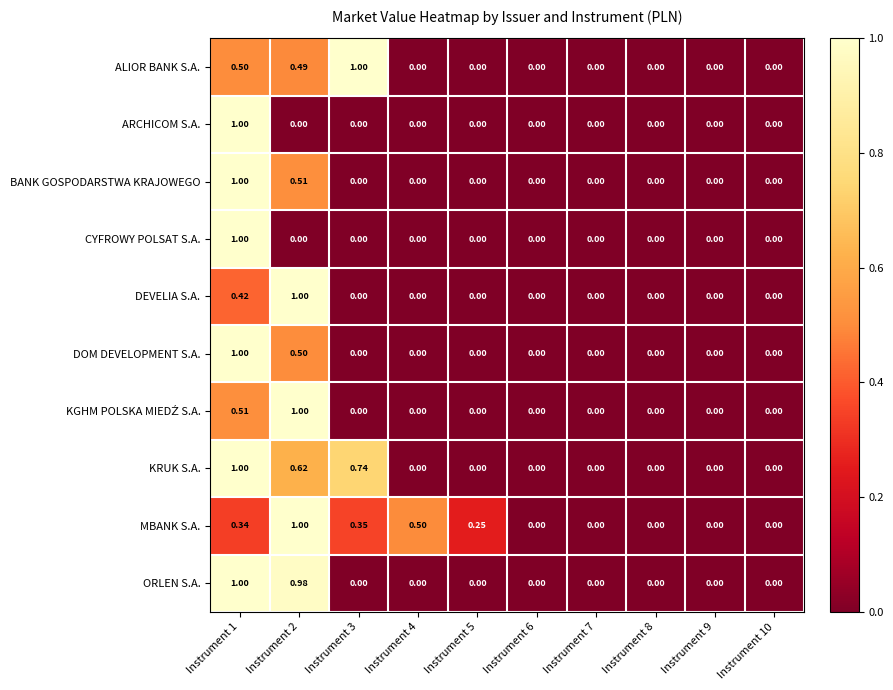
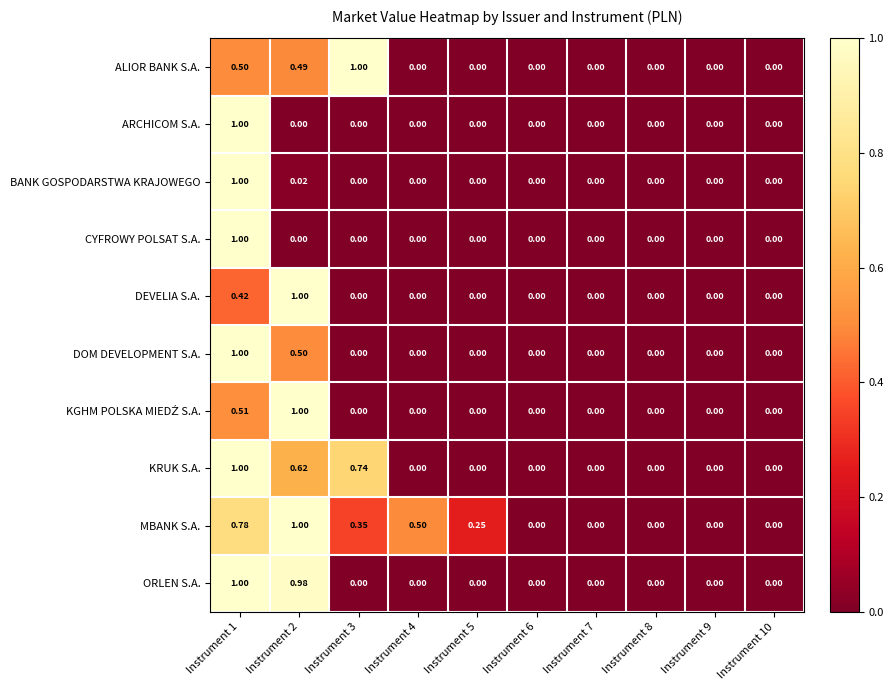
  {
    "ALIOR BANK S.A.": {
      "Instrument 1": 0.50,
      "Instrument 2": 0.49,
      "Instrument 3": 1.00,
      "Instrument 4": 0.00,
      "Instrument 5": 0.00,
      "Instrument 6": 0.00,
      "Instrument 7": 0.00,
      "Instrument 8": 0.00,
      "Instrument 9": 0.00,
      "Instrument 10": 0.00
    },
    "ARCHICOM S.A.": {
      "Instrument 1": 1.00,
      "Instrument 2": 0.00,
      "Instrument 3": 0.00,
      "Instrument 4": 0.00,
      "Instrument 5": 0.00,
      "Instrument 6": 0.00,
      "Instrument 7": 0.00,
      "Instrument 8": 0.00,
      "Instrument 9": 0.00,
      "Instrument 10": 0.00
    },
    "BANK GOSPODARSTWA KRAJOWEGO": {
      "Instrument 1": 1.00,
-     "Instrument 2": 0.51,
+     "Instrument 2": 0.02,
      "Instrument 3": 0.00,
      "Instrument 4": 0.00,
      "Instrument 5": 0.00,
      "Instrument 6": 0.00,
      "Instrument 7": 0.00,
      "Instrument 8": 0.00,
      "Instrument 9": 0.00,
      "Instrument 10": 0.00
    },
    "CYFROWY POLSAT S.A.": {
      "Instrument 1": 1.00,
      "Instrument 2": 0.00,
      "Instrument 3": 0.00,
      "Instrument 4": 0.00,
      "Instrument 5": 0.00,
      "Instrument 6": 0.00,
      "Instrument 7": 0.00,
      "Instrument 8": 0.00,
      "Instrument 9": 0.00,
      "Instrument 10": 0.00
    },
    "DEVELIA S.A.": {
      "Instrument 1": 0.42,
      "Instrument 2": 1.00,
      "Instrument 3": 0.00,
      "Instrument 4": 0.00,
      "Instrument 5": 0.00,
      "Instrument 6": 0.00,
      "Instrument 7": 0.00,
      "Instrument 8": 0.00,
      "Instrument 9": 0.00,
      "Instrument 10": 0.00
    },
    "DOM DEVELOPMENT S.A.": {
      "Instrument 1": 1.00,
      "Instrument 2": 0.50,
      "Instrument 3": 0.00,
      "Instrument 4": 0.00,
      "Instrument 5": 0.00,
      "Instrument 6": 0.00,
      "Instrument 7": 0.00,
      "Instrument 8": 0.00,
      "Instrument 9": 0.00,
      "Instrument 10": 0.00
    },
    "KGHM POLSKA MIEDŹ S.A.": {
      "Instrument 1": 0.51,
      "Instrument 2": 1.00,
      "Instrument 3": 0.00,
      "Instrument 4": 0.00,
      "Instrument 5": 0.00,
      "Instrument 6": 0.00,
      "Instrument 7": 0.00,
      "Instrument 8": 0.00,
      "Instrument 9": 0.00,
      "Instrument 10": 0.00
    },
    "KRUK S.A.": {
      "Instrument 1": 1.00,
      "Instrument 2": 0.62,
      "Instrument 3": 0.74,
      "Instrument 4": 0.00,
      "Instrument 5": 0.00,
      "Instrument 6": 0.00,
      "Instrument 7": 0.00,
      "Instrument 8": 0.00,
      "Instrument 9": 0.00,
      "Instrument 10": 0.00
    },
    "MBANK S.A.": {
-     "Instrument 1": 0.34,
+     "Instrument 1": 0.78,
      "Instrument 2": 1.00,
      "Instrument 3": 0.35,
      "Instrument 4": 0.50,
      "Instrument 5": 0.25,
      "Instrument 6": 0.00,
      "Instrument 7": 0.00,
      "Instrument 8": 0.00,
      "Instrument 9": 0.00,
      "Instrument 10": 0.00
    },
    "ORLEN S.A.": {
      "Instrument 1": 1.00,
      "Instrument 2": 0.98,
      "Instrument 3": 0.00,
      "Instrument 4": 0.00,
      "Instrument 5": 0.00,
      "Instrument 6": 0.00,
      "Instrument 7": 0.00,
      "Instrument 8": 0.00,
      "Instrument 9": 0.00,
      "Instrument 10": 0.00
    }
  }
